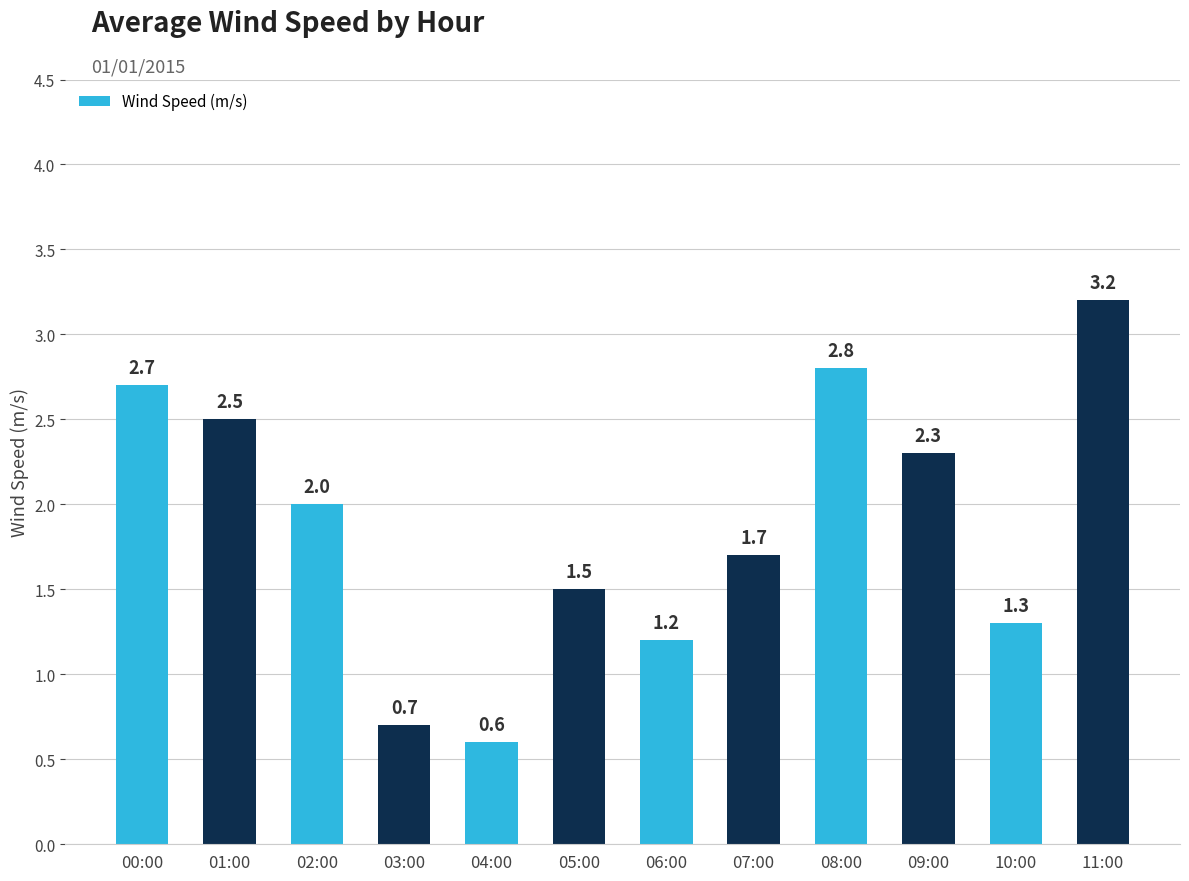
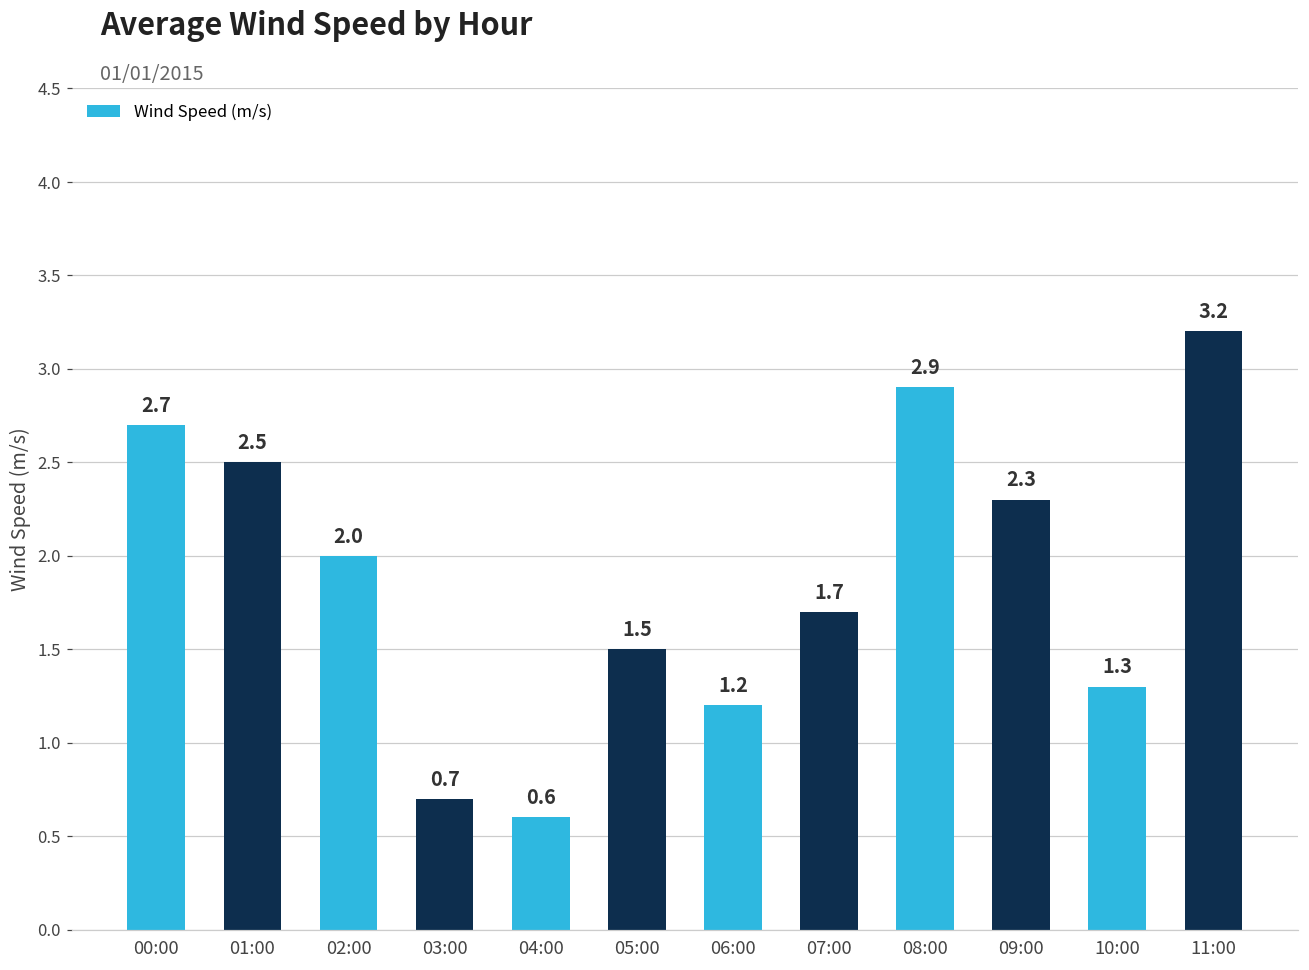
  {
    "00:00": 2.7,
    "01:00": 2.5,
    "02:00": 2.0,
    "03:00": 0.7,
    "04:00": 0.6,
    "05:00": 1.5,
    "06:00": 1.2,
    "07:00": 1.7,
-   "08:00": 2.8,
+   "08:00": 2.9,
    "09:00": 2.3,
    "10:00": 1.3,
    "11:00": 3.2
  }
